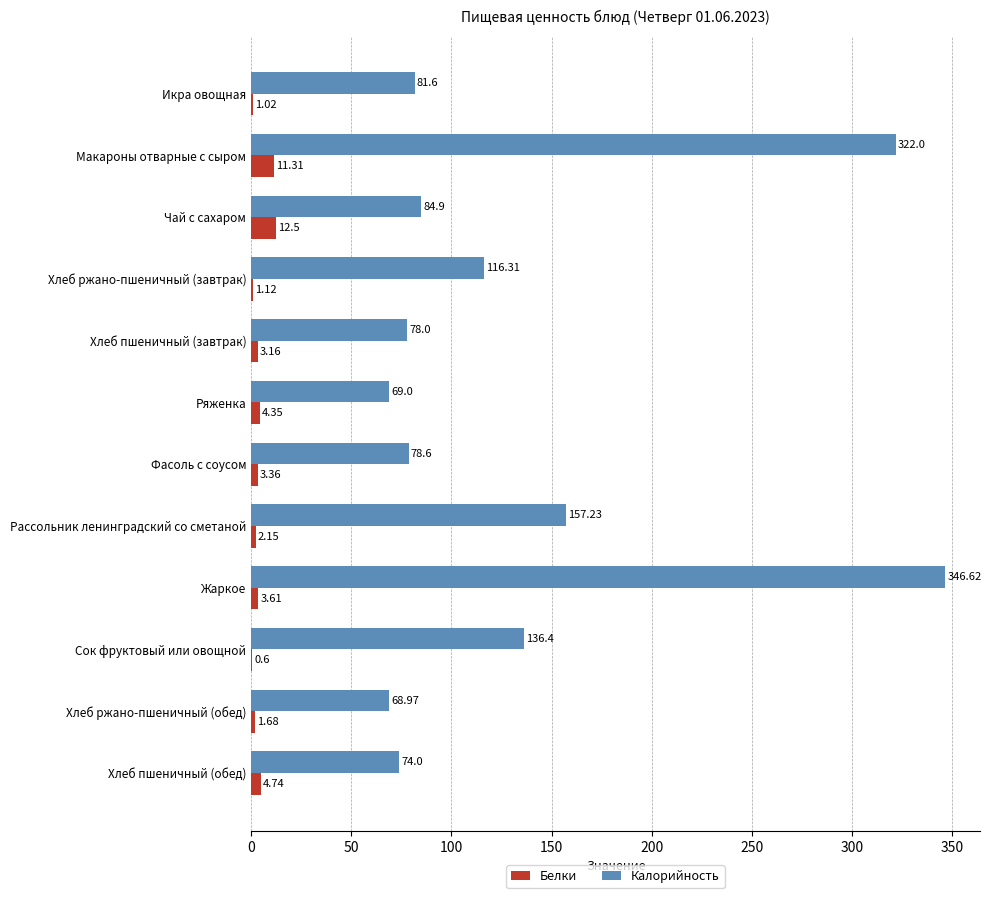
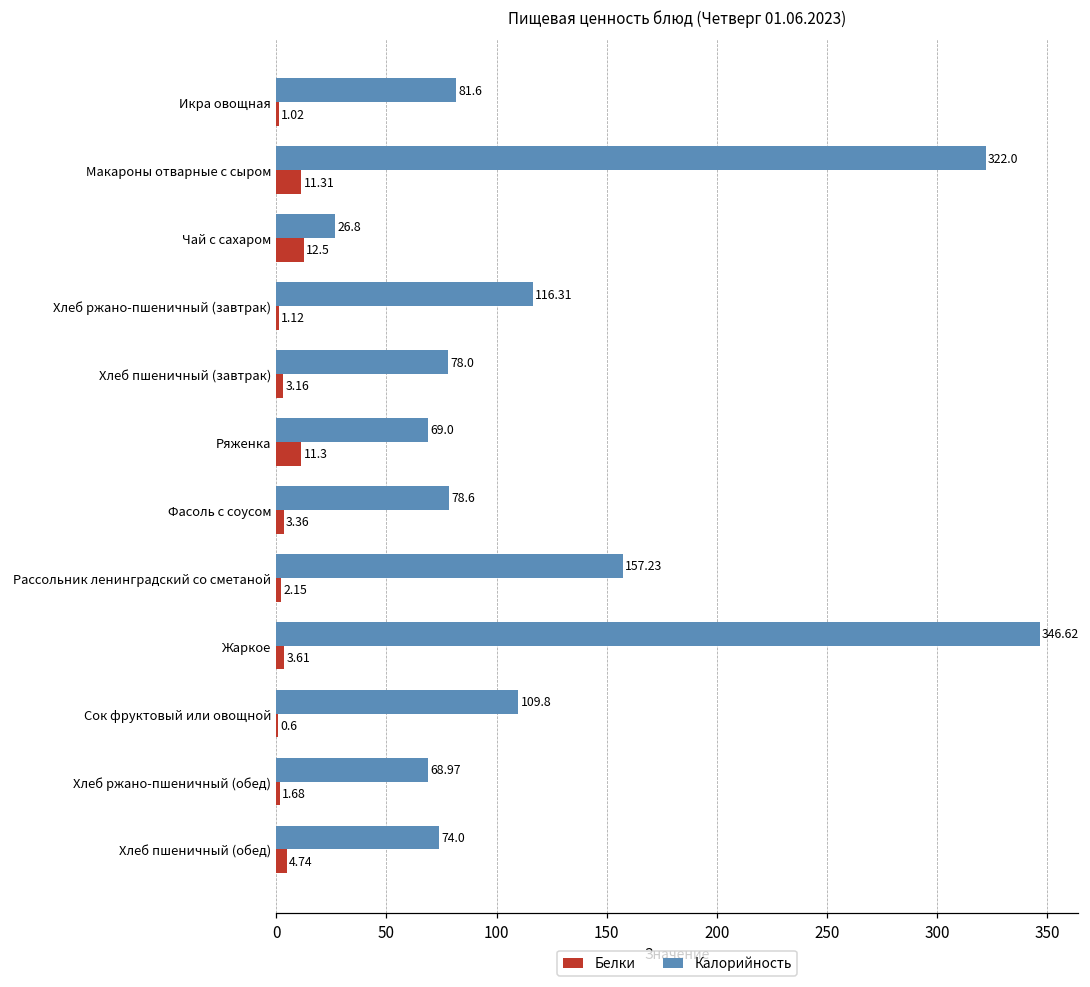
  {
    "Белки": {
      "Икра овощная": 1.02,
      "Макароны отварные с сыром": 11.31,
      "Чай с сахаром": 12.5,
      "Хлеб ржано-пшеничный (завтрак)": 1.12,
      "Хлеб пшеничный (завтрак)": 3.16,
-     "Ряженка": 4.35,
+     "Ряженка": 11.3,
      "Фасоль с соусом": 3.36,
      "Рассольник ленинградский со сметаной": 2.15,
      "Жаркое": 3.61,
      "Сок фруктовый или овощной": 0.6,
      "Хлеб ржано-пшеничный (обед)": 1.68,
      "Хлеб пшеничный (обед)": 4.74
    },
    "Калорийность": {
      "Икра овощная": 81.6,
      "Макароны отварные с сыром": 322.0,
-     "Чай с сахаром": 84.9,
+     "Чай с сахаром": 26.8,
      "Хлеб ржано-пшеничный (завтрак)": 116.31,
      "Хлеб пшеничный (завтрак)": 78.0,
      "Ряженка": 69.0,
      "Фасоль с соусом": 78.6,
      "Рассольник ленинградский со сметаной": 157.23,
      "Жаркое": 346.62,
-     "Сок фруктовый или овощной": 136.4,
+     "Сок фруктовый или овощной": 109.8,
      "Хлеб ржано-пшеничный (обед)": 68.97,
      "Хлеб пшеничный (обед)": 74.0
    }
  }
